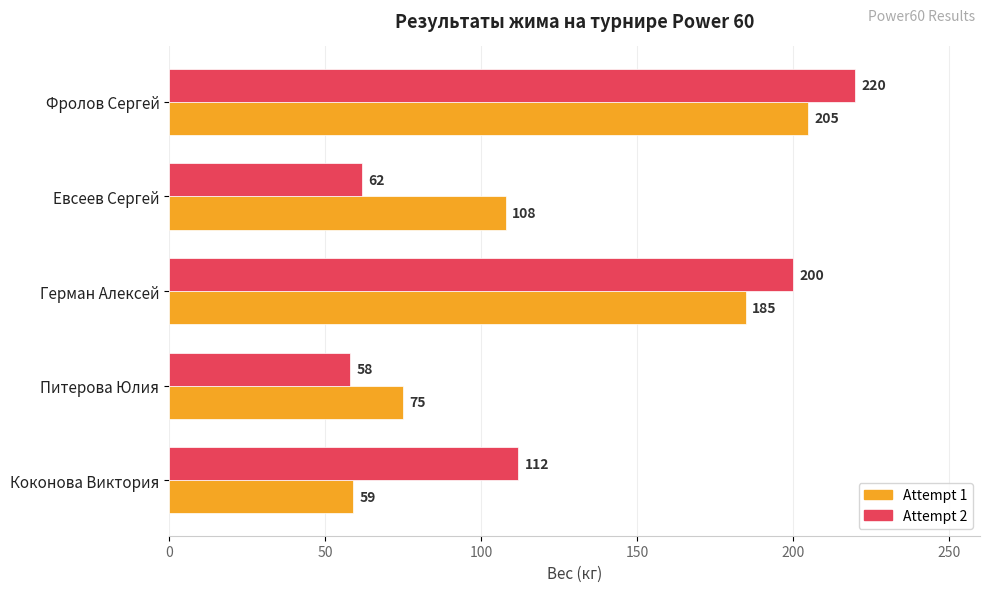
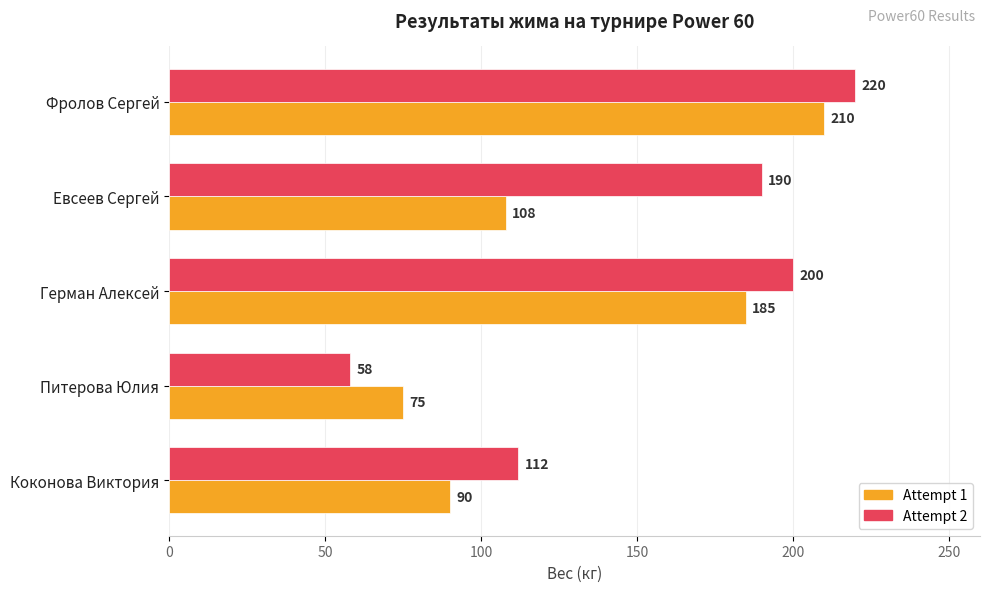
  {
    "Attempt 1": {
-     "Фролов Сергей": 205,
+     "Фролов Сергей": 210,
      "Евсеев Сергей": 108,
      "Герман Алексей": 185,
      "Питерова Юлия": 75,
-     "Коконова Виктория": 59
+     "Коконова Виктория": 90
    },
    "Attempt 2": {
      "Фролов Сергей": 220,
-     "Евсеев Сергей": 62,
+     "Евсеев Сергей": 190,
      "Герман Алексей": 200,
      "Питерова Юлия": 58,
      "Коконова Виктория": 112
    }
  }
